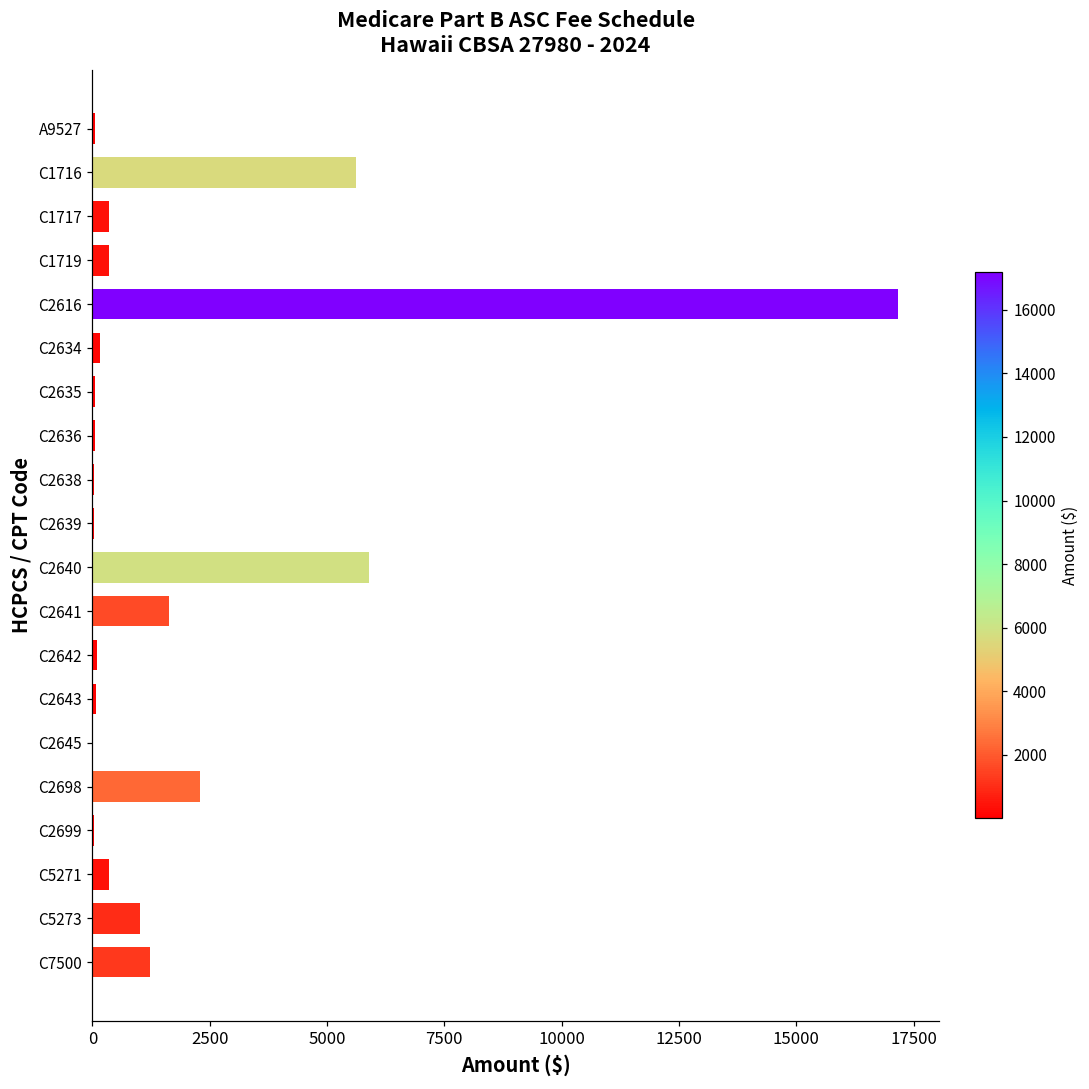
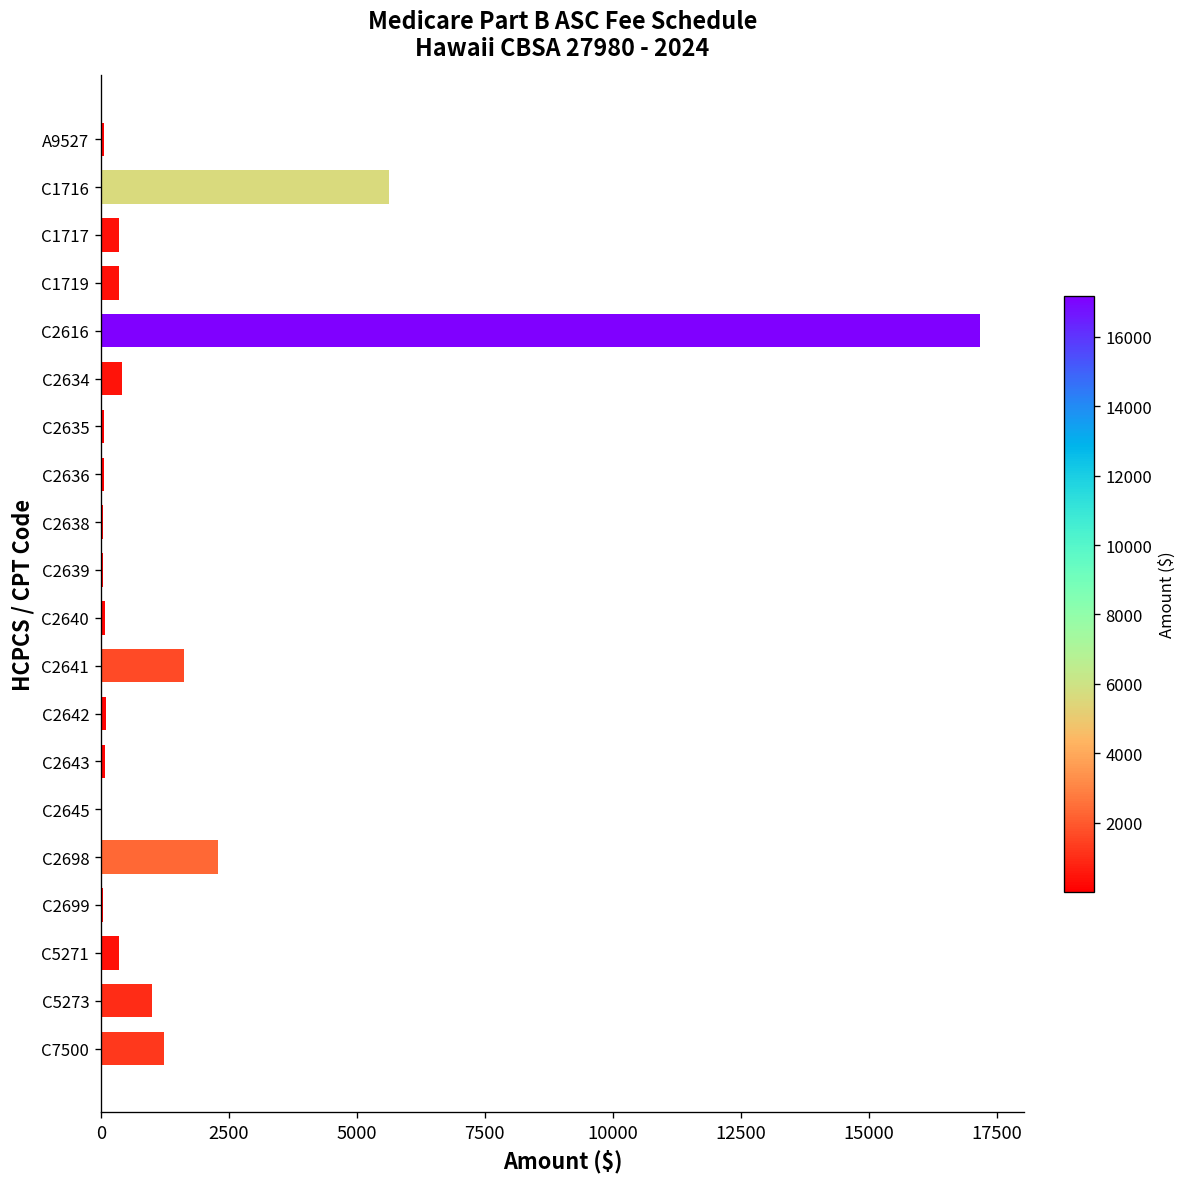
  {
    "A9527": 100,
    "C1716": 5600,
    "C1717": 300,
    "C1719": 300,
    "C2616": 17200,
-   "C2634": 200,
+   "C2634": 400,
    "C2635": 100,
-   "C2640": 5900,
+   "C2640": 100,
    "C2641": 1600,
    "C2642": 100,
    "C2643": 100,
    "C2698": 2300,
    "C5271": 300,
    "C5273": 1000,
    "C7500": 1200
  }
